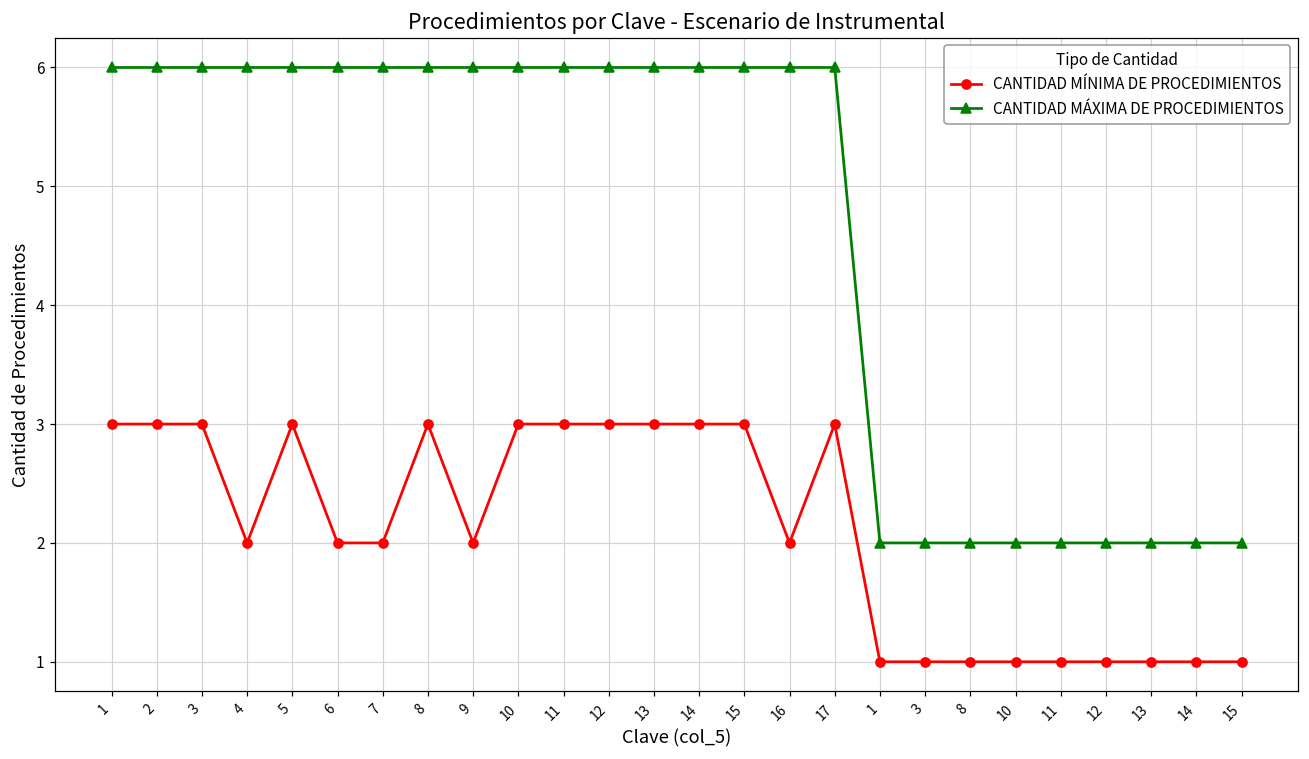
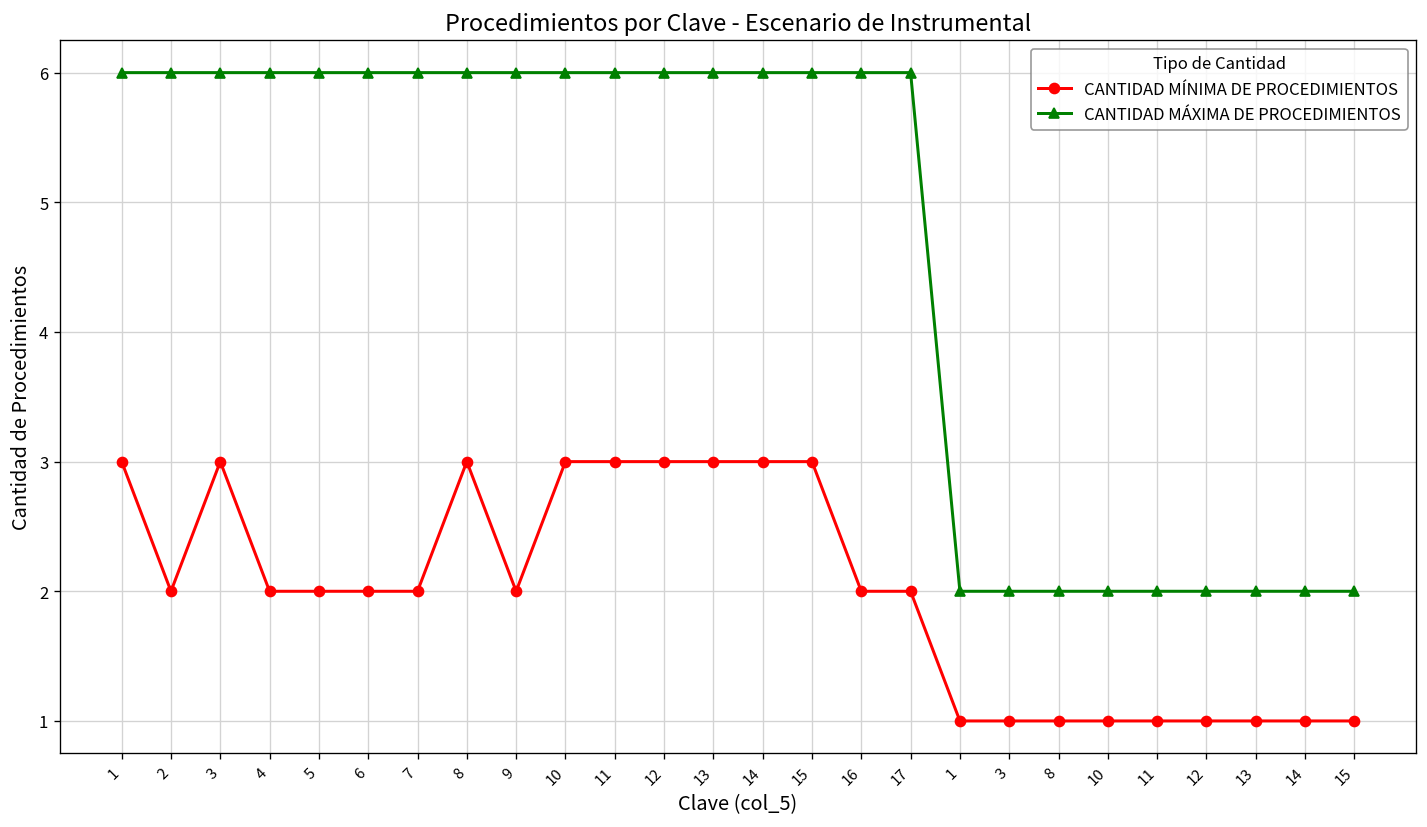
  {
    "CANTIDAD MÍNIMA DE PROCEDIMIENTOS": {
-     "2": 3,
+     "2": 2,
      "4": 2,
-     "5": 3,
+     "5": 2,
      "6": 2,
      "7": 2,
      "9": 2,
      "16": 2,
-     "17": 3
+     "17": 2
    },
    "CANTIDAD MÁXIMA DE PROCEDIMIENTOS": {
      "2": 6,
      "4": 6,
      "5": 6,
      "6": 6,
      "7": 6,
      "9": 6,
      "16": 6,
      "17": 6
    }
  }
